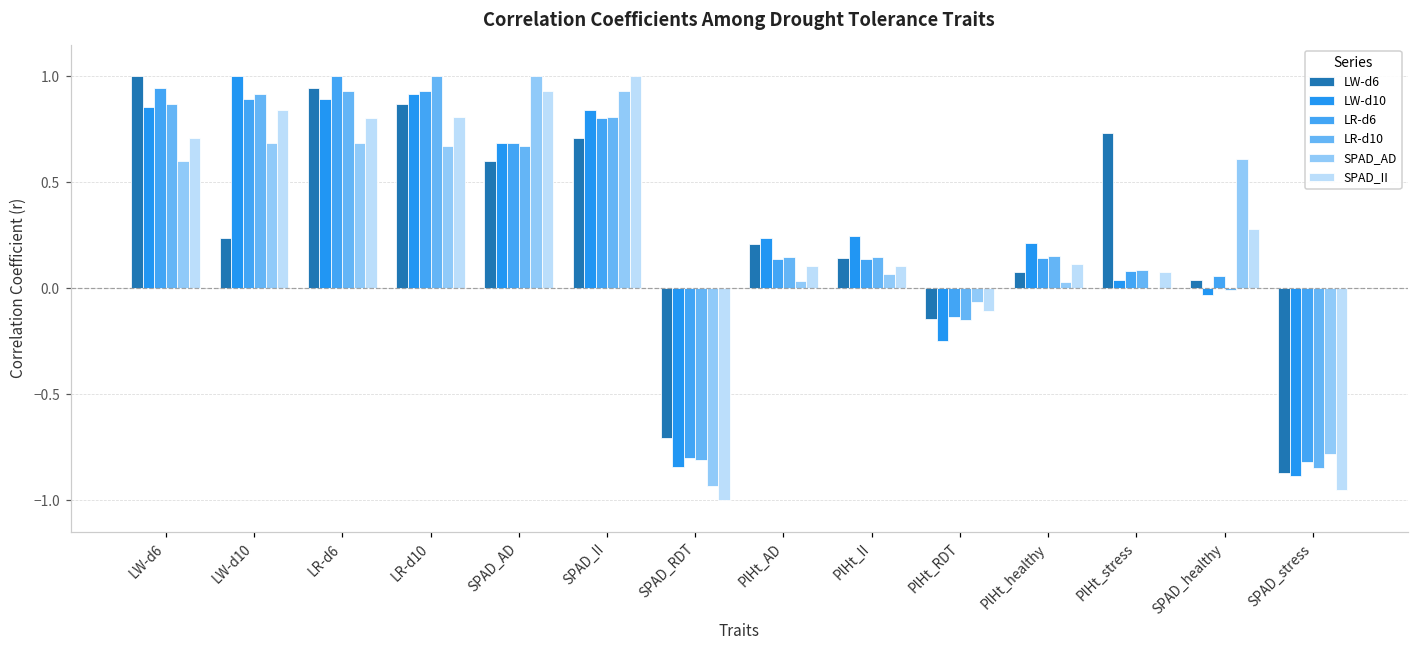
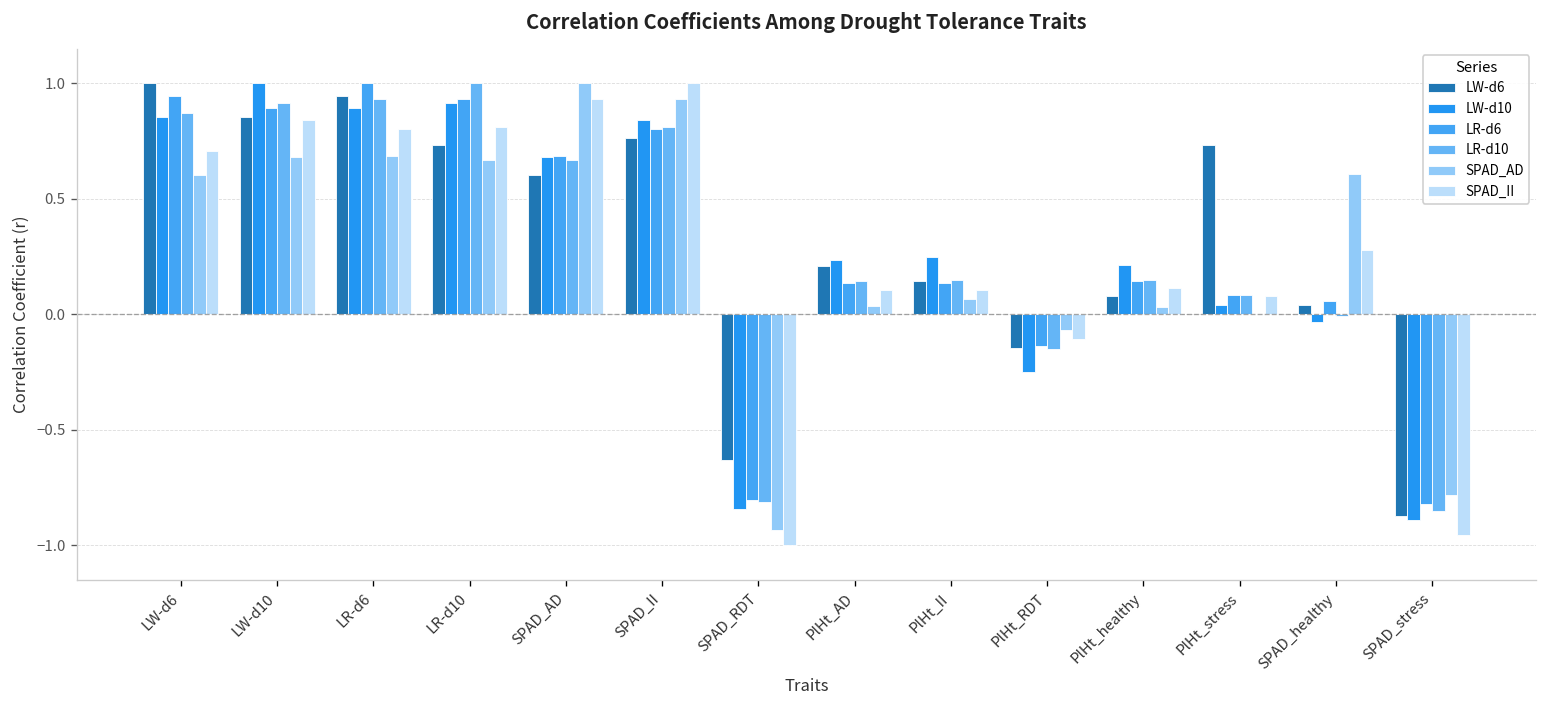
  {
    "LW-d6": {
      "LW-d6": 1.00,
-     "LW-d10": 0.24,
+     "LW-d10": 0.85,
      "LR-d6": 0.95,
-     "LR-d10": 0.87,
+     "LR-d10": 0.73,
      "SPAD_AD": 0.60,
-     "SPAD_II": 0.71,
-     "SPAD_RDT": -0.71,
+     "SPAD_II": 0.76,
+     "SPAD_RDT": -0.63,
      "PlHt_AD": 0.21,
      "PlHt_II": 0.15,
      "PlHt_RDT": -0.15,
      "PlHt_healthy": 0.08,
      "PlHt_stress": 0.73,
      "SPAD_healthy": 0.04,
      "SPAD_stress": -0.87
    }
  }
